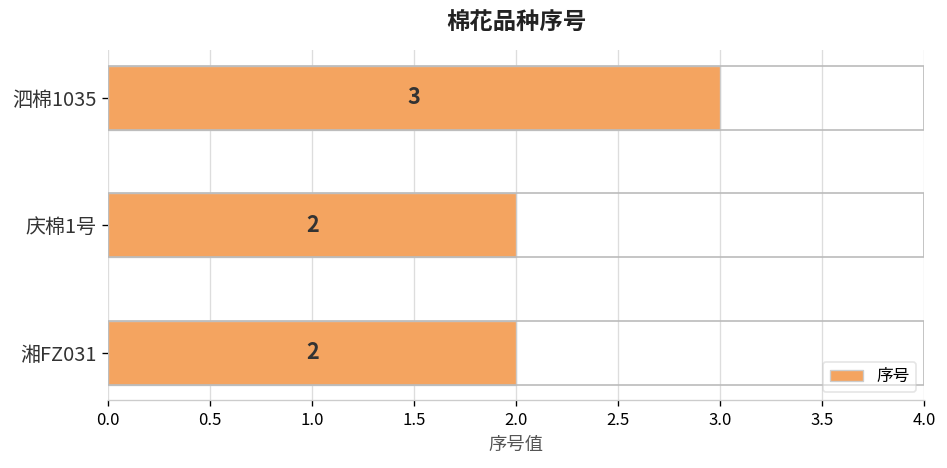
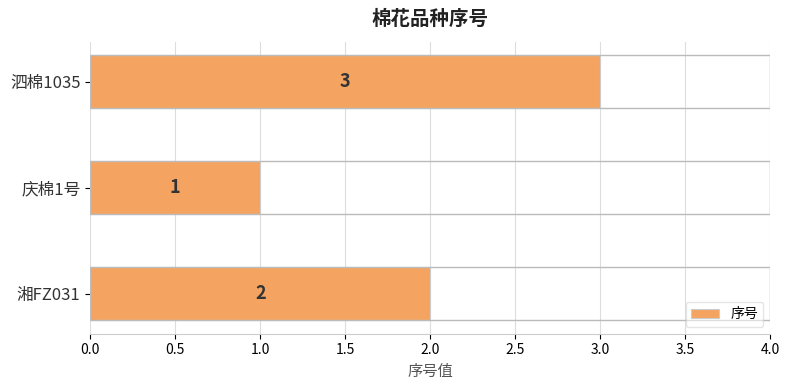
  {
    "泗棉1035": 3,
-   "庆棉1号": 2,
+   "庆棉1号": 1,
    "湘FZ031": 2
  }
